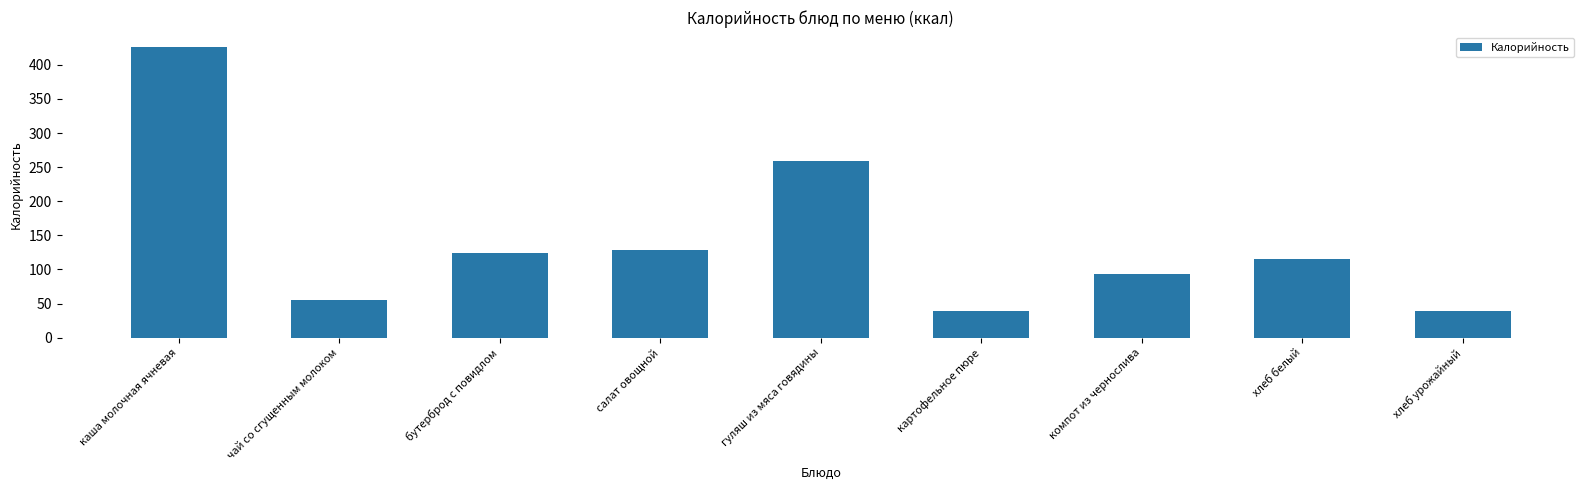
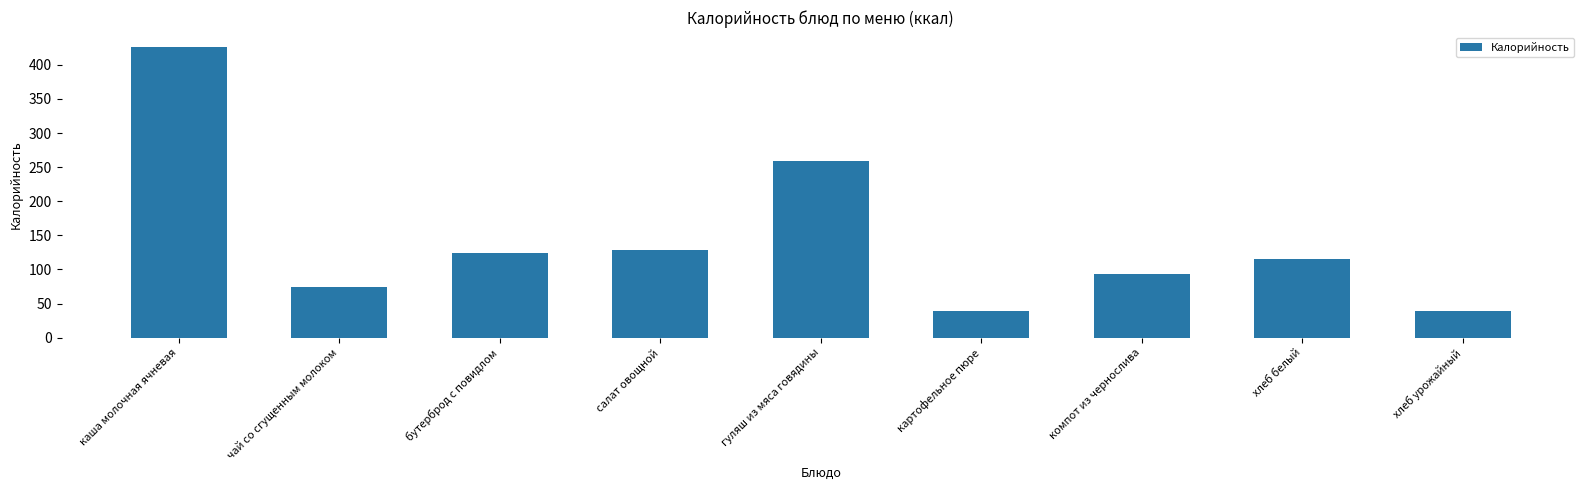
  {
    "каша молочная ячневая": 430,
-   "чай со сгущенным молоком": 60,
+   "чай со сгущенным молоком": 70,
    "бутерброд с повидлом": 120,
    "салат овощной": 130,
    "гуляш из мяса говядины": 260,
    "картофельное пюре": 40,
    "компот из чернослива": 90,
    "хлеб белый": 120,
    "хлеб урожайный": 40
  }
